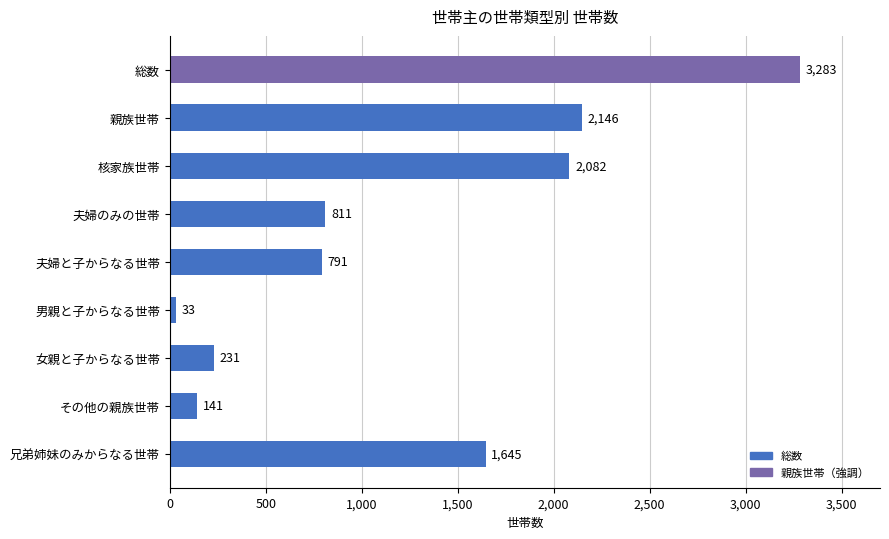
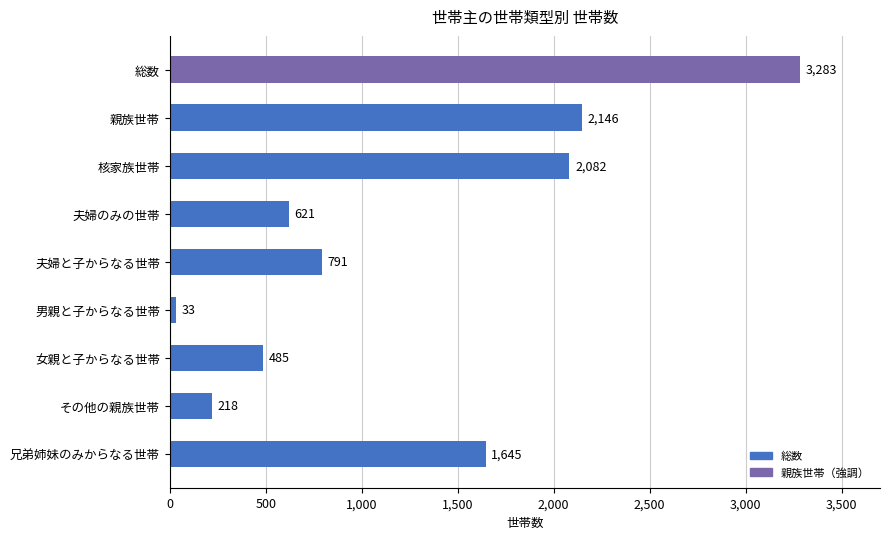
  {
    "総数": "3,283",
    "親族世帯": "2,146",
    "核家族世帯": "2,082",
-   "夫婦のみの世帯": "811",
+   "夫婦のみの世帯": "621",
    "夫婦と子からなる世帯": "791",
    "男親と子からなる世帯": "33",
-   "女親と子からなる世帯": "231",
-   "その他の親族世帯": "141",
+   "女親と子からなる世帯": "485",
+   "その他の親族世帯": "218",
    "兄弟姉妹のみからなる世帯": "1,645"
  }
